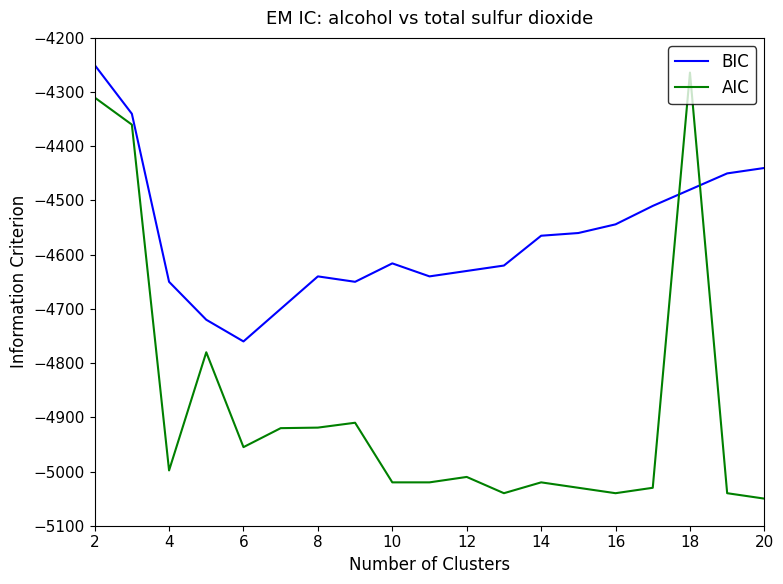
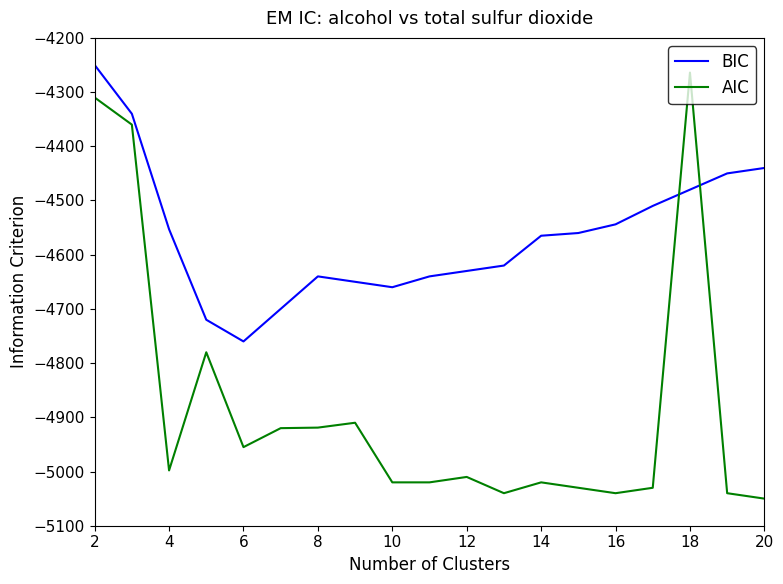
  {
    "BIC": {
      "2": -4250,
-     "4": -4650,
+     "4": -4550,
      "6": -4760,
      "8": -4640,
-     "10": -4620,
+     "10": -4660,
      "12": -4630,
      "14": -4570,
      "16": -4540,
      "18": -4480,
      "20": -4440
    },
    "AIC": {
      "2": -4310,
      "4": -5000,
      "6": -4960,
      "8": -4920,
      "10": -5020,
      "12": -5010,
      "14": -5020,
      "16": -5040,
      "20": -5050
    }
  }
